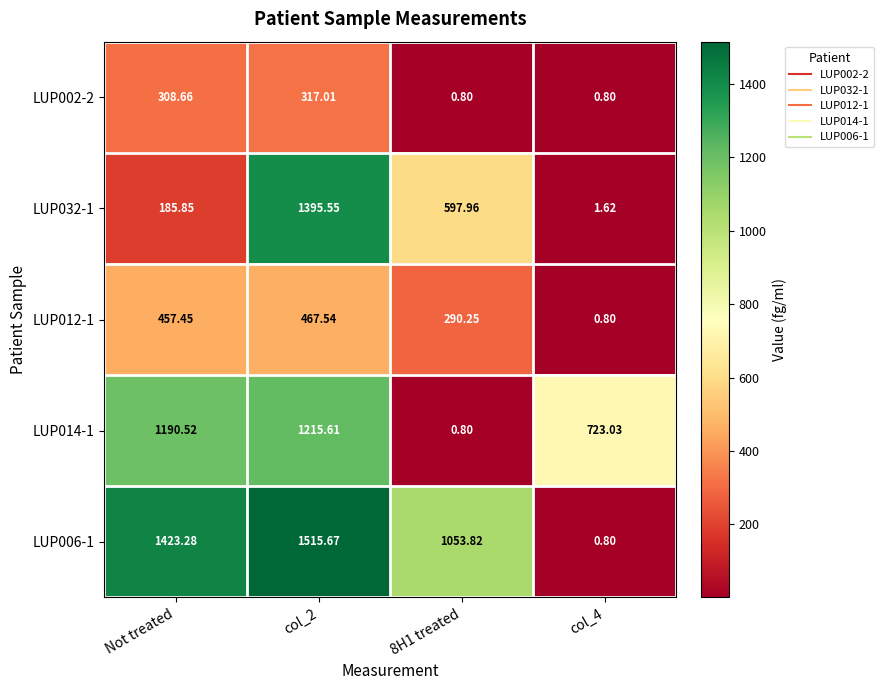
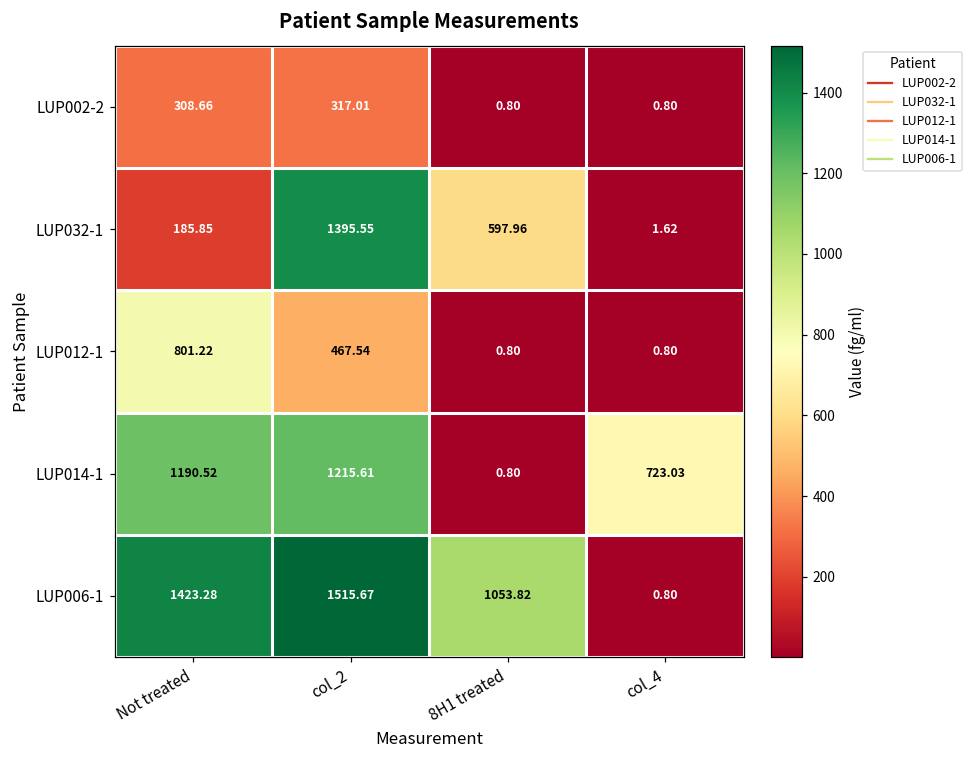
  {
    "LUP002-2": {
      "Not treated": 308.66,
      "col_2": 317.01,
      "8H1 treated": 0.80,
      "col_4": 0.80
    },
    "LUP032-1": {
      "Not treated": 185.85,
      "col_2": 1395.55,
      "8H1 treated": 597.96,
      "col_4": 1.62
    },
    "LUP012-1": {
-     "Not treated": 457.45,
+     "Not treated": 801.22,
      "col_2": 467.54,
-     "8H1 treated": 290.25,
+     "8H1 treated": 0.80,
      "col_4": 0.80
    },
    "LUP014-1": {
      "Not treated": 1190.52,
      "col_2": 1215.61,
      "8H1 treated": 0.80,
      "col_4": 723.03
    },
    "LUP006-1": {
      "Not treated": 1423.28,
      "col_2": 1515.67,
      "8H1 treated": 1053.82,
      "col_4": 0.80
    }
  }
